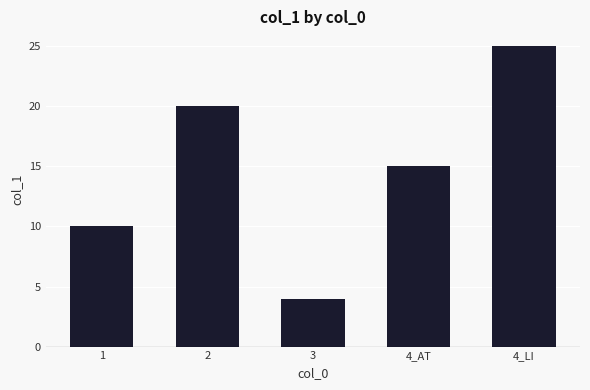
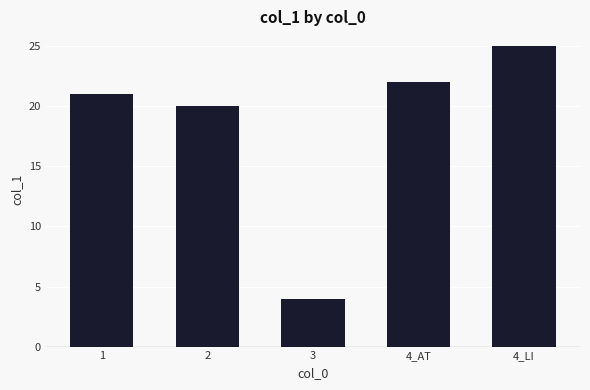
  {
-   "1": 10,
+   "1": 21,
    "2": 20,
    "3": 4,
-   "4_AT": 15,
+   "4_AT": 22,
    "4_LI": 25
  }
